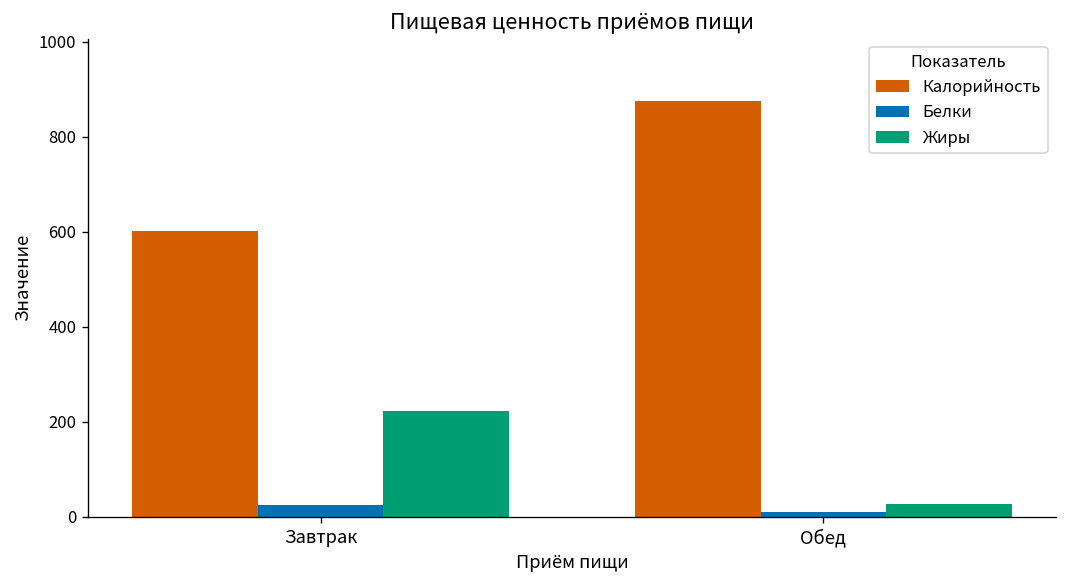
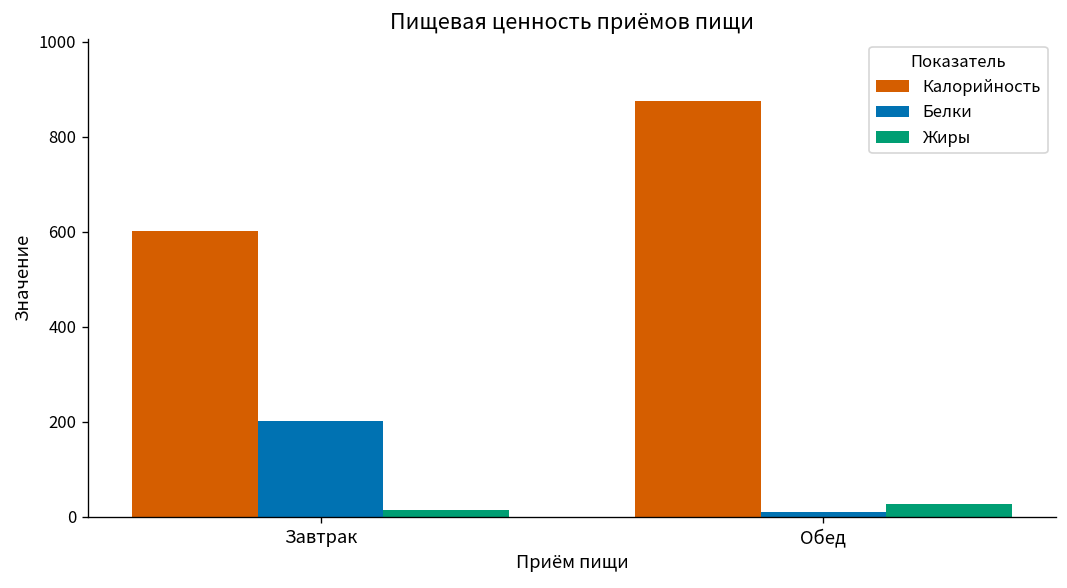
  {
    "Калорийность": {
      "Завтрак": 600,
      "Обед": 880
    },
    "Белки": {
-     "Завтрак": 30,
+     "Завтрак": 200,
      "Обед": 10
    },
    "Жиры": {
-     "Завтрак": 220,
+     "Завтрак": 10,
      "Обед": 30
    }
  }
